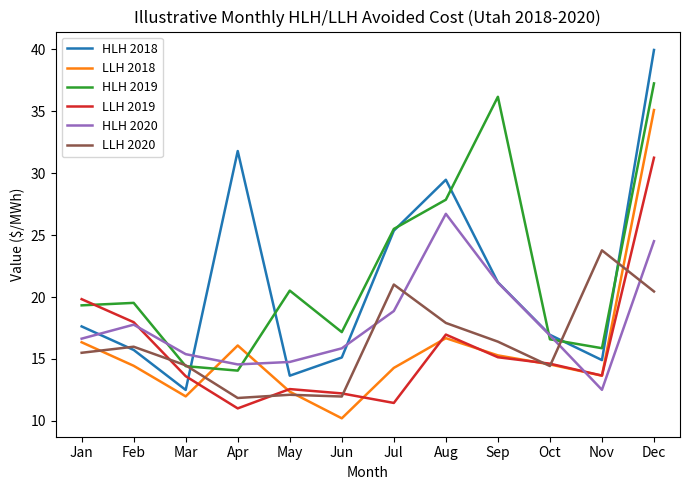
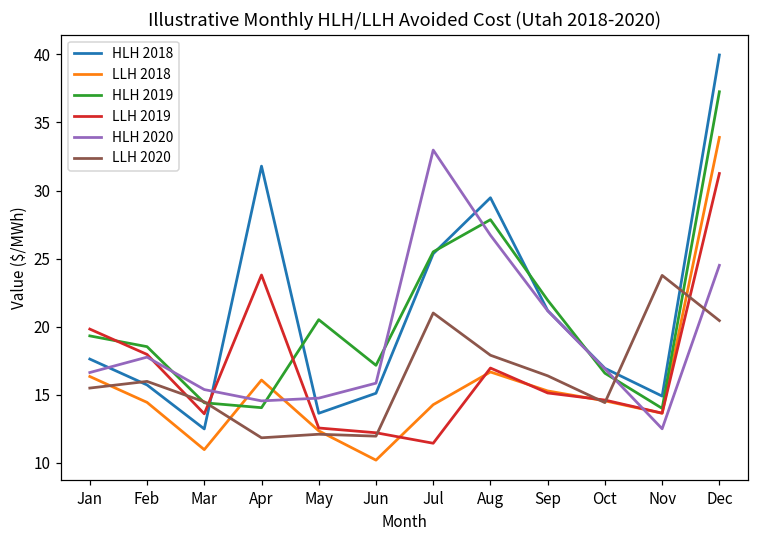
  {
    "HLH 2018": {
      "Jan": 17.6,
      "Feb": 15.7,
      "Mar": 12.5,
      "Apr": 31.8,
      "May": 13.7,
      "Jun": 15.1,
      "Aug": 29.5,
      "Nov": 14.9,
      "Dec": 40.0
    },
    "LLH 2018": {
      "Jan": 16.4,
      "Feb": 14.5,
-     "Mar": 12.0,
+     "Mar": 11.0,
      "Apr": 16.1,
      "May": 12.4,
      "Jun": 10.2,
      "Jul": 14.3,
      "Aug": 16.7,
-     "Dec": 35.1
+     "Dec": 33.9
    },
    "HLH 2019": {
      "Jan": 19.3,
-     "Feb": 19.5,
+     "Feb": 18.5,
      "Apr": 14.1,
      "May": 20.5,
      "Jun": 17.2,
      "Aug": 27.9,
-     "Sep": 36.2,
+     "Sep": 22.0,
      "Oct": 16.6,
-     "Nov": 15.9,
+     "Nov": 14.0,
      "Dec": 37.3
    },
    "LLH 2019": {
      "Jan": 19.8,
      "Mar": 13.6,
-     "Apr": 11.0,
+     "Apr": 23.8,
      "May": 12.6,
      "Jun": 12.2,
      "Jul": 11.5,
      "Aug": 17.0,
      "Dec": 31.3
    },
    "HLH 2020": {
      "Jan": 16.6,
      "Mar": 15.4,
      "Apr": 14.6,
      "May": 14.8,
      "Jun": 15.9,
-     "Jul": 18.9,
+     "Jul": 33.0,
      "Aug": 26.7,
      "Nov": 12.5,
      "Dec": 24.5
    },
    "LLH 2020": {
      "Jan": 15.5,
      "Feb": 16.0,
      "Apr": 11.9,
      "May": 12.1,
      "Jun": 12.0,
      "Jul": 21.0,
      "Aug": 17.9,
      "Sep": 16.4,
      "Nov": 23.8,
      "Dec": 20.5
    }
  }
